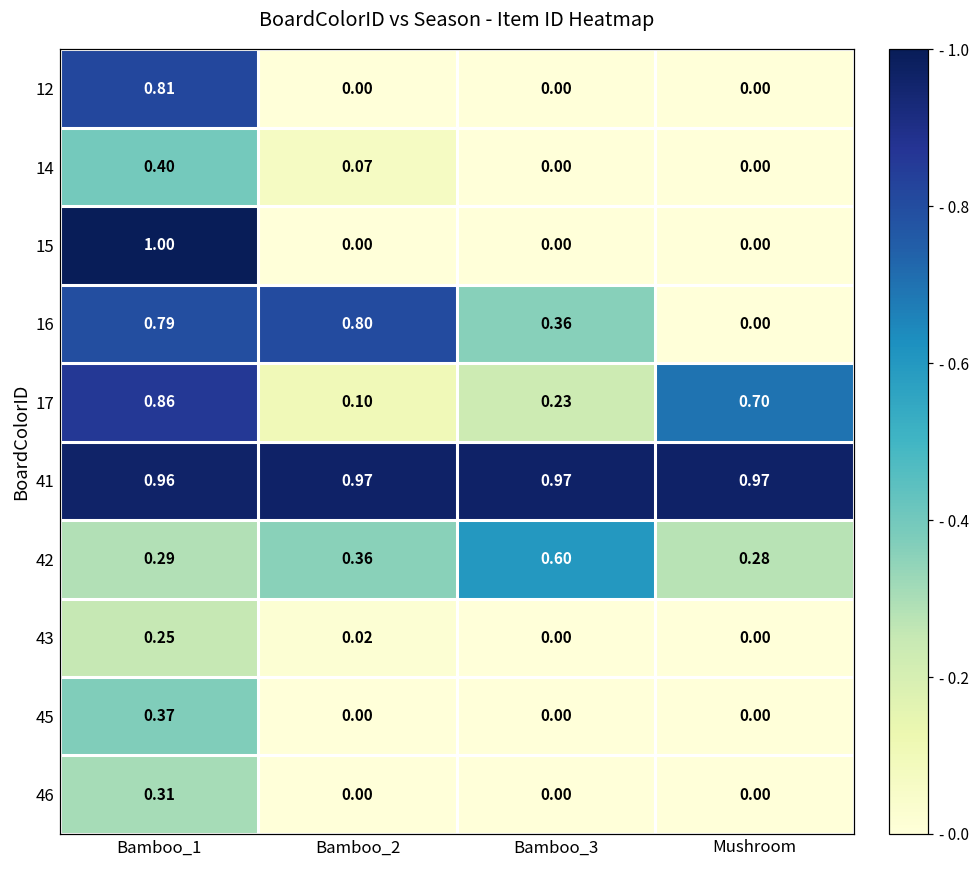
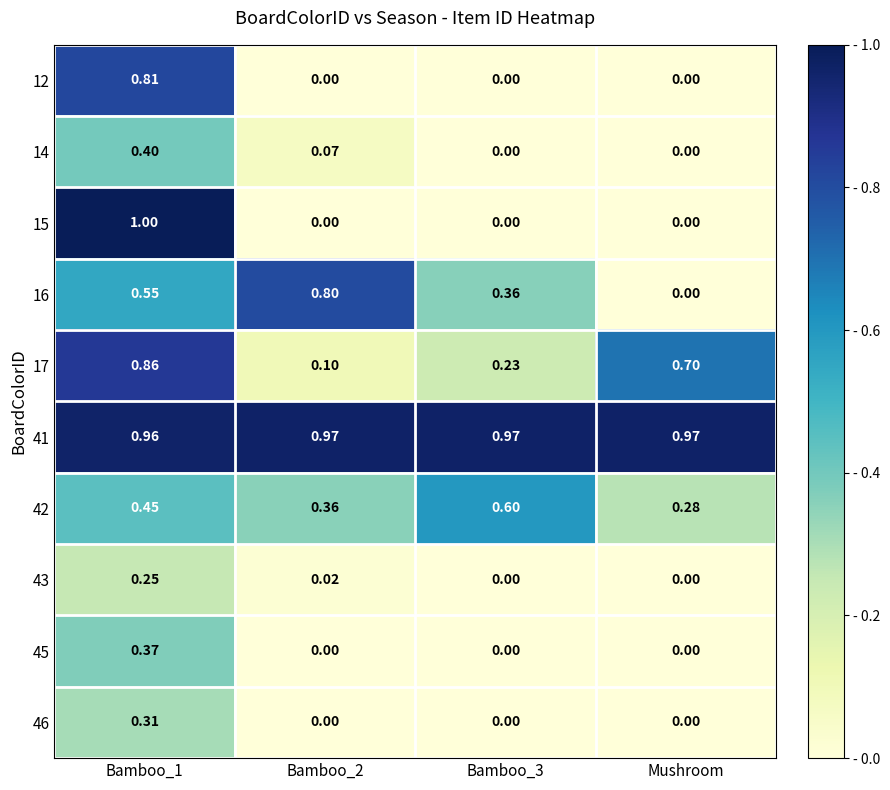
  {
    "12": {
      "Bamboo_1": 0.81,
      "Bamboo_2": 0.00,
      "Bamboo_3": 0.00,
      "Mushroom": 0.00
    },
    "14": {
      "Bamboo_1": 0.40,
      "Bamboo_2": 0.07,
      "Bamboo_3": 0.00,
      "Mushroom": 0.00
    },
    "15": {
      "Bamboo_1": 1.00,
      "Bamboo_2": 0.00,
      "Bamboo_3": 0.00,
      "Mushroom": 0.00
    },
    "16": {
-     "Bamboo_1": 0.79,
+     "Bamboo_1": 0.55,
      "Bamboo_2": 0.80,
      "Bamboo_3": 0.36,
      "Mushroom": 0.00
    },
    "17": {
      "Bamboo_1": 0.86,
      "Bamboo_2": 0.10,
      "Bamboo_3": 0.23,
      "Mushroom": 0.70
    },
    "41": {
      "Bamboo_1": 0.96,
      "Bamboo_2": 0.97,
      "Bamboo_3": 0.97,
      "Mushroom": 0.97
    },
    "42": {
-     "Bamboo_1": 0.29,
+     "Bamboo_1": 0.45,
      "Bamboo_2": 0.36,
      "Bamboo_3": 0.60,
      "Mushroom": 0.28
    },
    "43": {
      "Bamboo_1": 0.25,
      "Bamboo_2": 0.02,
      "Bamboo_3": 0.00,
      "Mushroom": 0.00
    },
    "45": {
      "Bamboo_1": 0.37,
      "Bamboo_2": 0.00,
      "Bamboo_3": 0.00,
      "Mushroom": 0.00
    },
    "46": {
      "Bamboo_1": 0.31,
      "Bamboo_2": 0.00,
      "Bamboo_3": 0.00,
      "Mushroom": 0.00
    }
  }
